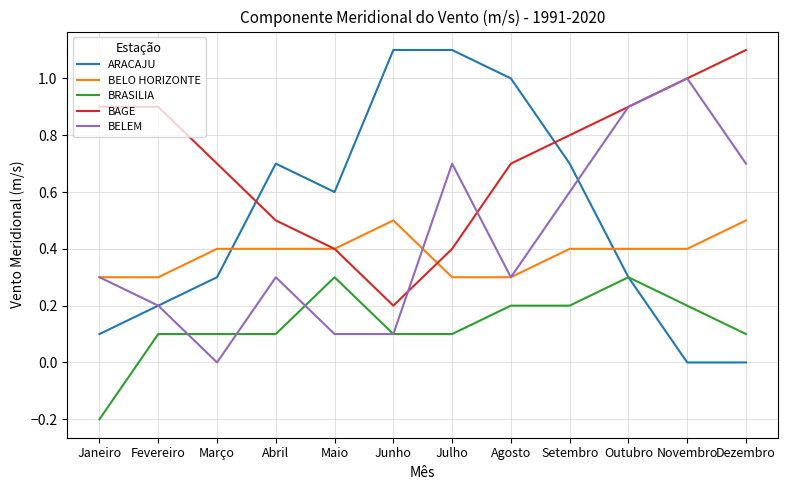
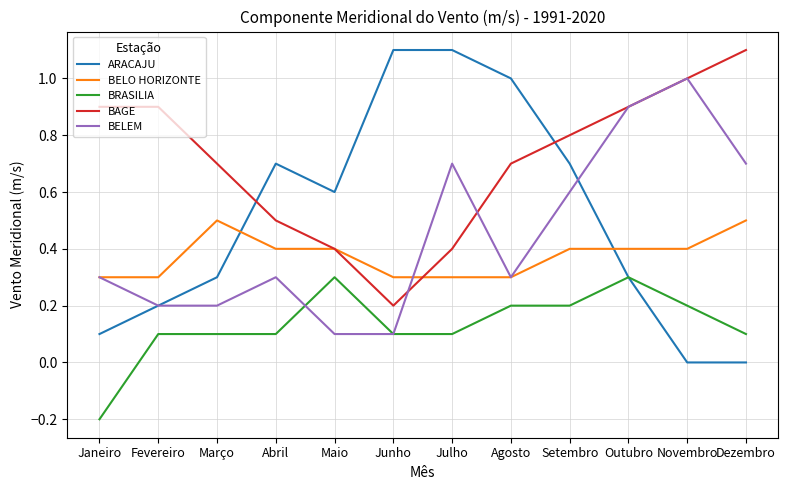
  {
    "ARACAJU": {
      "Janeiro": 0.1,
      "Março": 0.3,
      "Abril": 0.7,
      "Maio": 0.6,
      "Junho": 1.1,
      "Julho": 1.1,
      "Agosto": 1.0,
      "Setembro": 0.7,
      "Novembro": 0.0,
      "Dezembro": 0.0
    },
    "BELO HORIZONTE": {
      "Fevereiro": 0.3,
-     "Março": 0.4,
+     "Março": 0.5,
      "Abril": 0.4,
-     "Junho": 0.5,
+     "Junho": 0.3,
      "Julho": 0.3,
      "Setembro": 0.4,
      "Outubro": 0.4,
      "Novembro": 0.4,
      "Dezembro": 0.5
    },
    "BRASILIA": {
      "Janeiro": -0.2,
      "Fevereiro": 0.1,
      "Março": 0.1,
      "Abril": 0.1,
      "Maio": 0.3,
      "Julho": 0.1,
      "Agosto": 0.2,
      "Setembro": 0.2,
      "Novembro": 0.2,
      "Dezembro": 0.1
    },
    "BAGE": {
      "Março": 0.7,
      "Abril": 0.5,
      "Junho": 0.2,
      "Julho": 0.4,
      "Agosto": 0.7,
      "Setembro": 0.8,
      "Dezembro": 1.1
    },
    "BELEM": {
-     "Março": 0.0,
+     "Março": 0.2,
      "Abril": 0.3,
      "Maio": 0.1,
      "Julho": 0.7,
      "Setembro": 0.6,
      "Dezembro": 0.7
    }
  }
